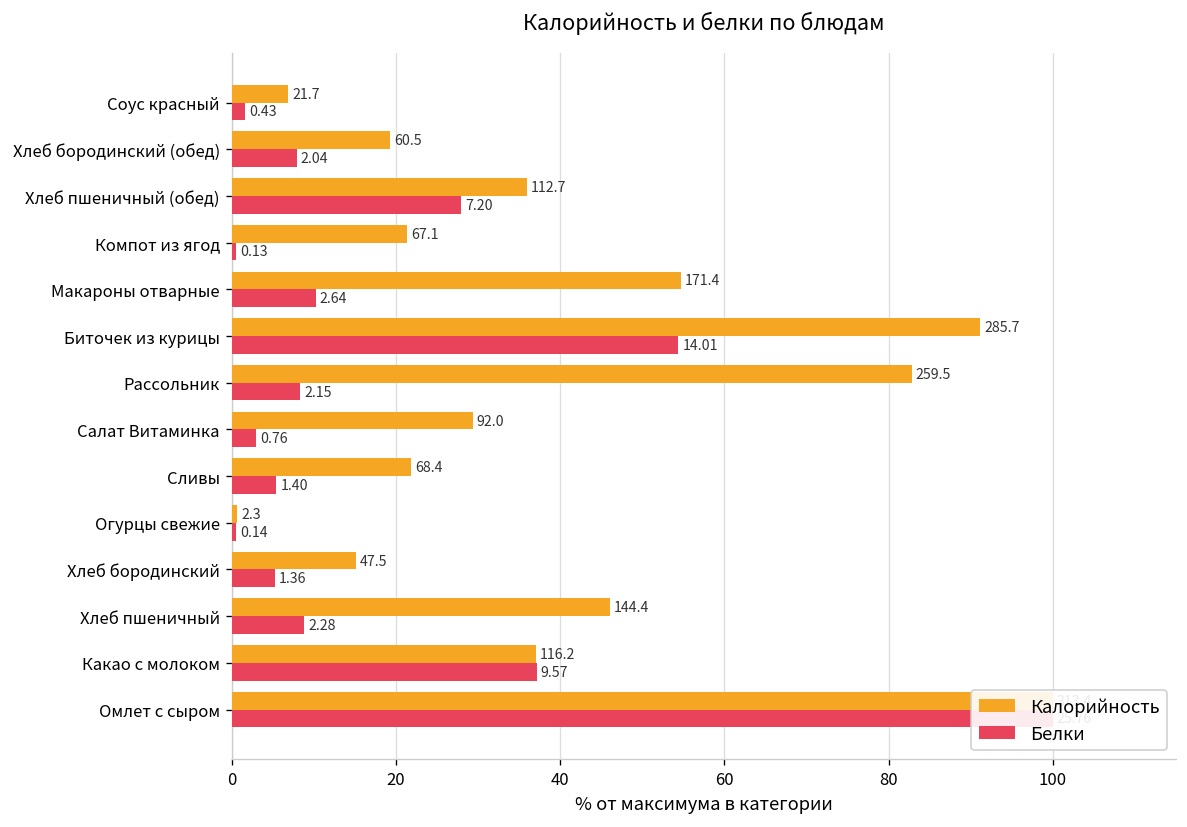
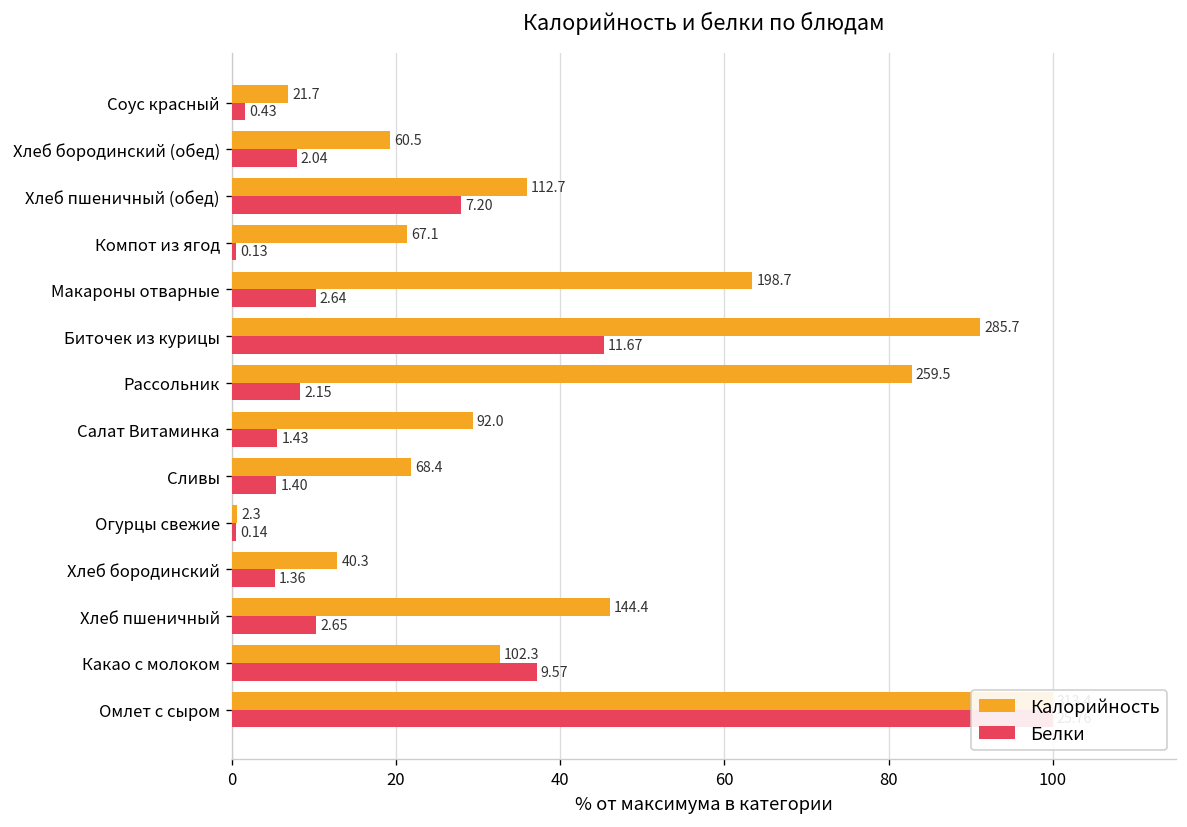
  {
    "Калорийность": {
-     "Макароны отварные": 171.4,
-     "Хлеб бородинский": 47.5,
-     "Какао с молоком": 116.2
+     "Макароны отварные": 198.7,
+     "Хлеб бородинский": 40.3,
+     "Какао с молоком": 102.3
    },
    "Белки": {
-     "Биточек из курицы": 14.01,
-     "Салат Витаминка": 0.76,
-     "Хлеб пшеничный": 2.28
+     "Биточек из курицы": 11.67,
+     "Салат Витаминка": 1.43,
+     "Хлеб пшеничный": 2.65
    }
  }
